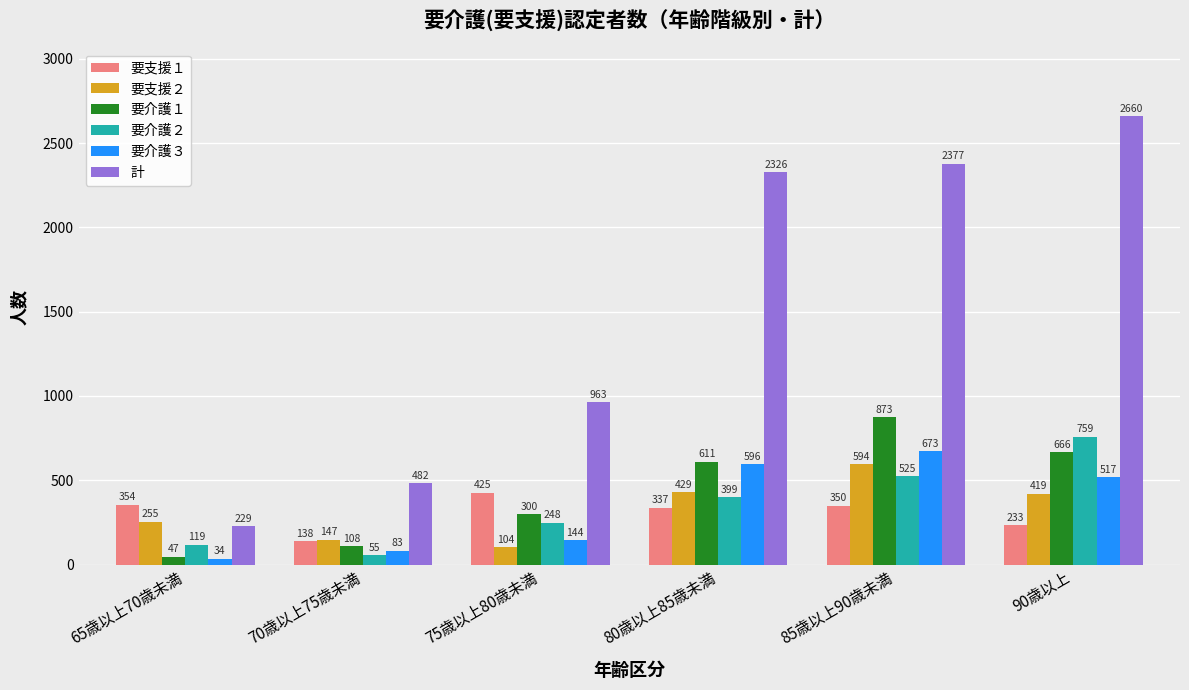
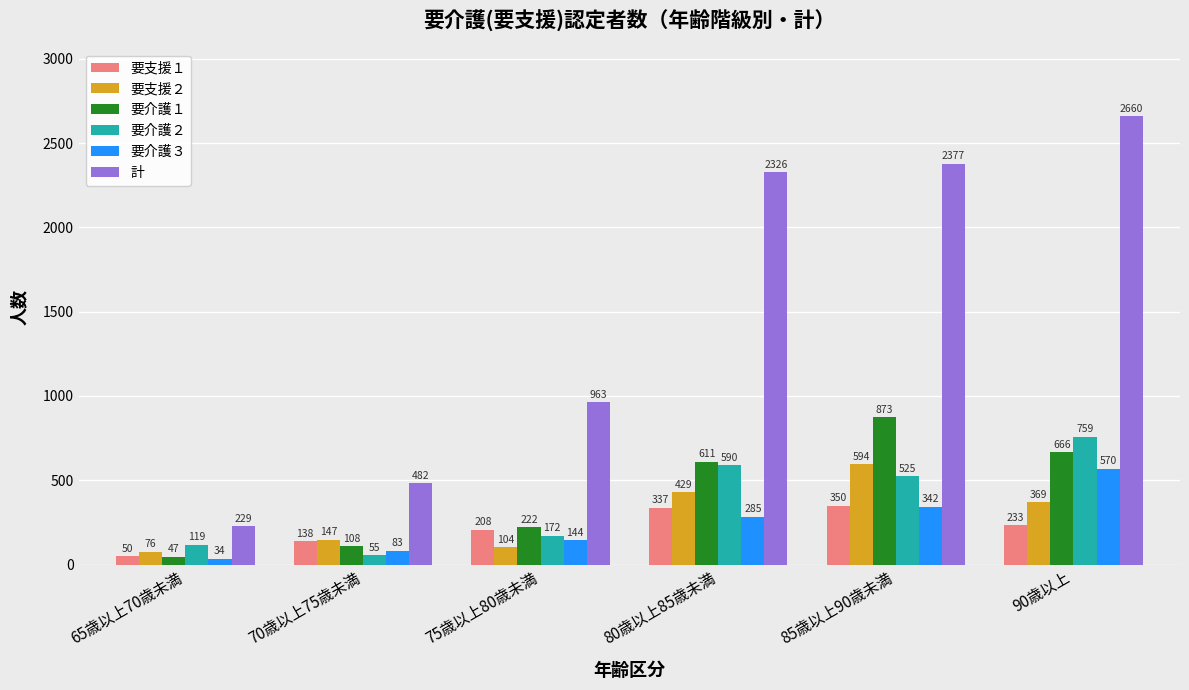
  {
    "要支援１": {
-     "65歳以上70歳未満": 354,
+     "65歳以上70歳未満": 50,
      "70歳以上75歳未満": 138,
-     "75歳以上80歳未満": 425,
+     "75歳以上80歳未満": 208,
      "80歳以上85歳未満": 337,
      "85歳以上90歳未満": 350,
      "90歳以上": 233
    },
    "要支援２": {
-     "65歳以上70歳未満": 255,
+     "65歳以上70歳未満": 76,
      "70歳以上75歳未満": 147,
      "75歳以上80歳未満": 104,
      "80歳以上85歳未満": 429,
      "85歳以上90歳未満": 594,
-     "90歳以上": 419
+     "90歳以上": 369
    },
    "要介護１": {
      "65歳以上70歳未満": 47,
      "70歳以上75歳未満": 108,
-     "75歳以上80歳未満": 300,
+     "75歳以上80歳未満": 222,
      "80歳以上85歳未満": 611,
      "85歳以上90歳未満": 873,
      "90歳以上": 666
    },
    "要介護２": {
      "65歳以上70歳未満": 119,
      "70歳以上75歳未満": 55,
-     "75歳以上80歳未満": 248,
-     "80歳以上85歳未満": 399,
+     "75歳以上80歳未満": 172,
+     "80歳以上85歳未満": 590,
      "85歳以上90歳未満": 525,
      "90歳以上": 759
    },
    "要介護３": {
      "65歳以上70歳未満": 34,
      "70歳以上75歳未満": 83,
      "75歳以上80歳未満": 144,
-     "80歳以上85歳未満": 596,
-     "85歳以上90歳未満": 673,
-     "90歳以上": 517
+     "80歳以上85歳未満": 285,
+     "85歳以上90歳未満": 342,
+     "90歳以上": 570
    },
    "計": {
      "65歳以上70歳未満": 229,
      "70歳以上75歳未満": 482,
      "75歳以上80歳未満": 963,
      "80歳以上85歳未満": 2326,
      "85歳以上90歳未満": 2377,
      "90歳以上": 2660
    }
  }
